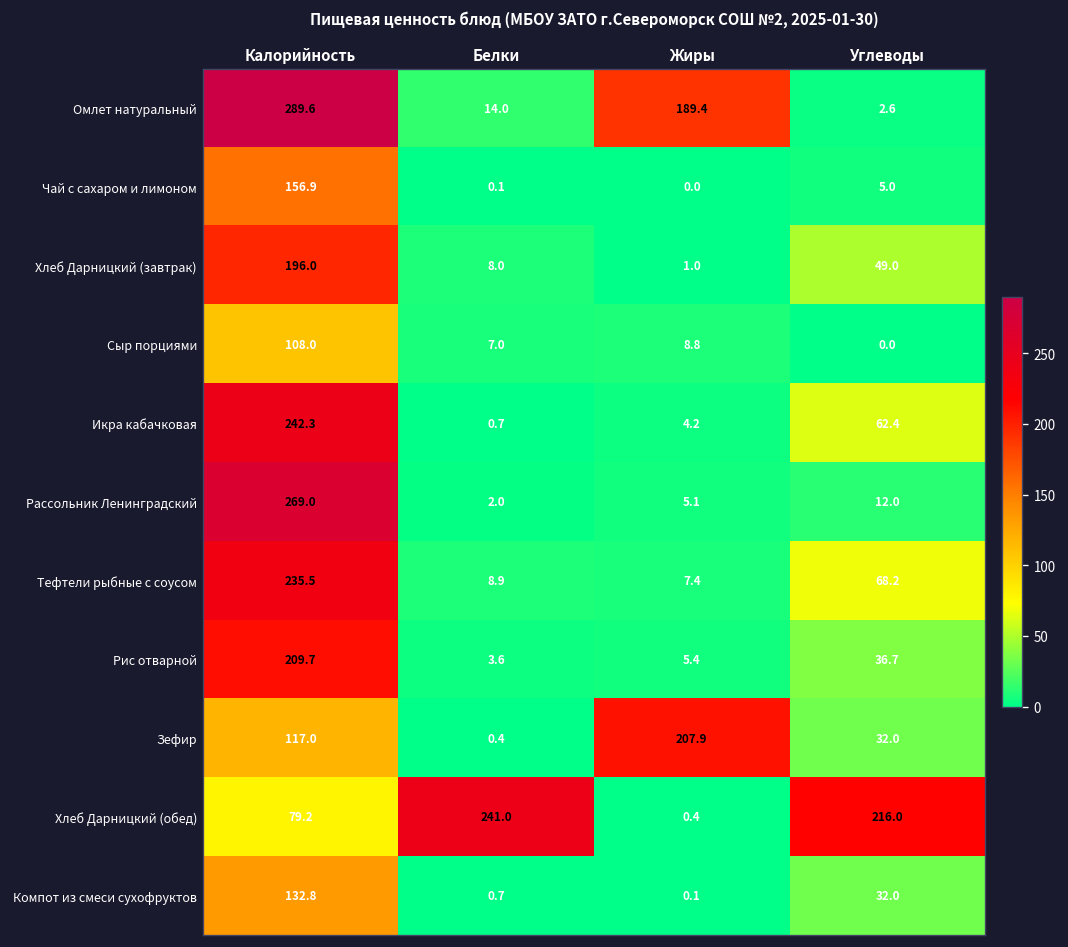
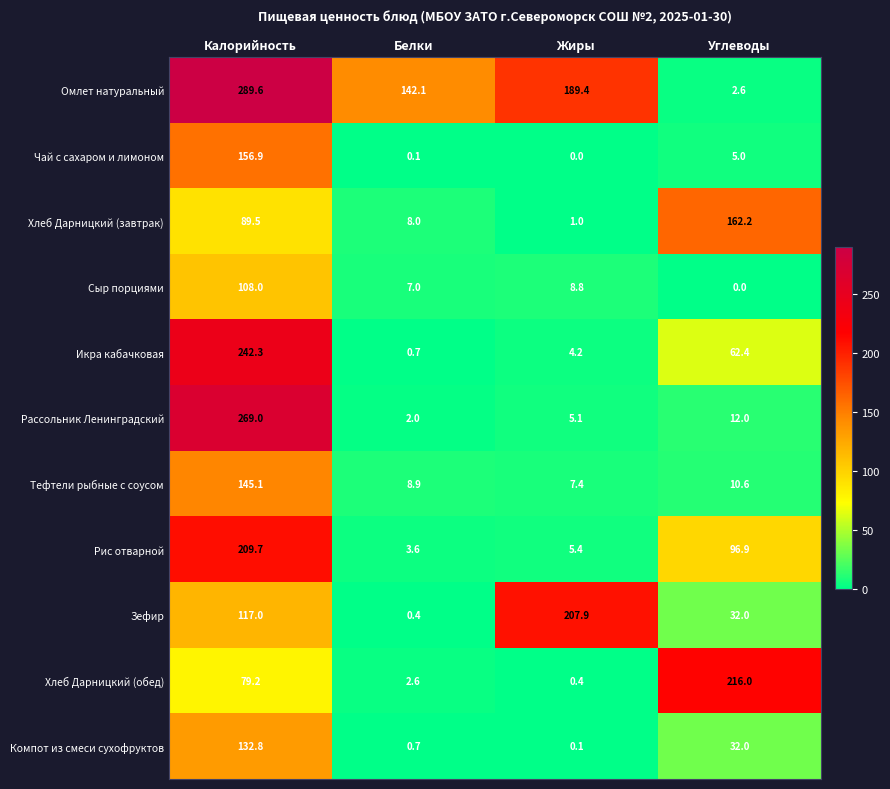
  {
    "Омлет натуральный": {
      "Калорийность": 289.6,
-     "Белки": 14.0,
+     "Белки": 142.1,
      "Жиры": 189.4,
      "Углеводы": 2.6
    },
    "Чай с сахаром и лимоном": {
      "Калорийность": 156.9,
      "Белки": 0.1,
      "Жиры": 0.0,
      "Углеводы": 5.0
    },
    "Хлеб Дарницкий (завтрак)": {
-     "Калорийность": 196.0,
+     "Калорийность": 89.5,
      "Белки": 8.0,
      "Жиры": 1.0,
-     "Углеводы": 49.0
+     "Углеводы": 162.2
    },
    "Сыр порциями": {
      "Калорийность": 108.0,
      "Белки": 7.0,
      "Жиры": 8.8,
      "Углеводы": 0.0
    },
    "Икра кабачковая": {
      "Калорийность": 242.3,
      "Белки": 0.7,
      "Жиры": 4.2,
      "Углеводы": 62.4
    },
    "Рассольник Ленинградский": {
      "Калорийность": 269.0,
      "Белки": 2.0,
      "Жиры": 5.1,
      "Углеводы": 12.0
    },
    "Тефтели рыбные с соусом": {
-     "Калорийность": 235.5,
+     "Калорийность": 145.1,
      "Белки": 8.9,
      "Жиры": 7.4,
-     "Углеводы": 68.2
+     "Углеводы": 10.6
    },
    "Рис отварной": {
      "Калорийность": 209.7,
      "Белки": 3.6,
      "Жиры": 5.4,
-     "Углеводы": 36.7
+     "Углеводы": 96.9
    },
    "Зефир": {
      "Калорийность": 117.0,
      "Белки": 0.4,
      "Жиры": 207.9,
      "Углеводы": 32.0
    },
    "Хлеб Дарницкий (обед)": {
      "Калорийность": 79.2,
-     "Белки": 241.0,
+     "Белки": 2.6,
      "Жиры": 0.4,
      "Углеводы": 216.0
    },
    "Компот из смеси сухофруктов": {
      "Калорийность": 132.8,
      "Белки": 0.7,
      "Жиры": 0.1,
      "Углеводы": 32.0
    }
  }
